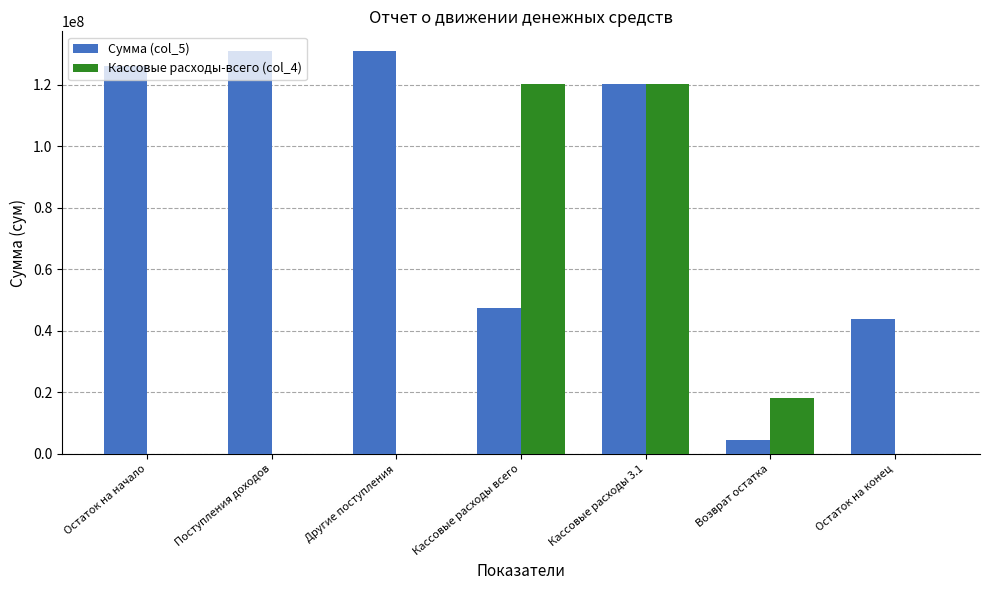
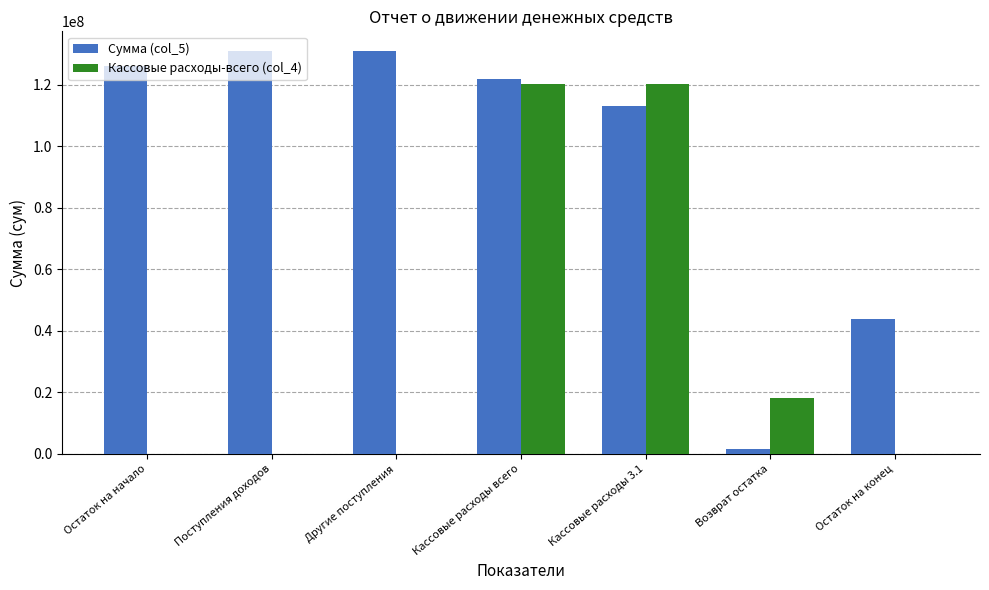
  {
    "Сумма (col_5)": {
      "Другие поступления": 131000000,
-     "Кассовые расходы всего": 47000000,
-     "Кассовые расходы 3.1": 120000000,
-     "Возврат остатка": 5000000,
+     "Кассовые расходы всего": 122000000,
+     "Кассовые расходы 3.1": 113000000,
+     "Возврат остатка": 2000000,
      "Остаток на конец": 44000000
    },
    "Кассовые расходы-всего (col_4)": {
      "Остаток на начало": 0,
      "Поступления доходов": 0,
      "Другие поступления": 0,
      "Кассовые расходы всего": 120000000,
      "Кассовые расходы 3.1": 120000000,
      "Возврат остатка": 18000000,
      "Остаток на конец": 0
    }
  }
